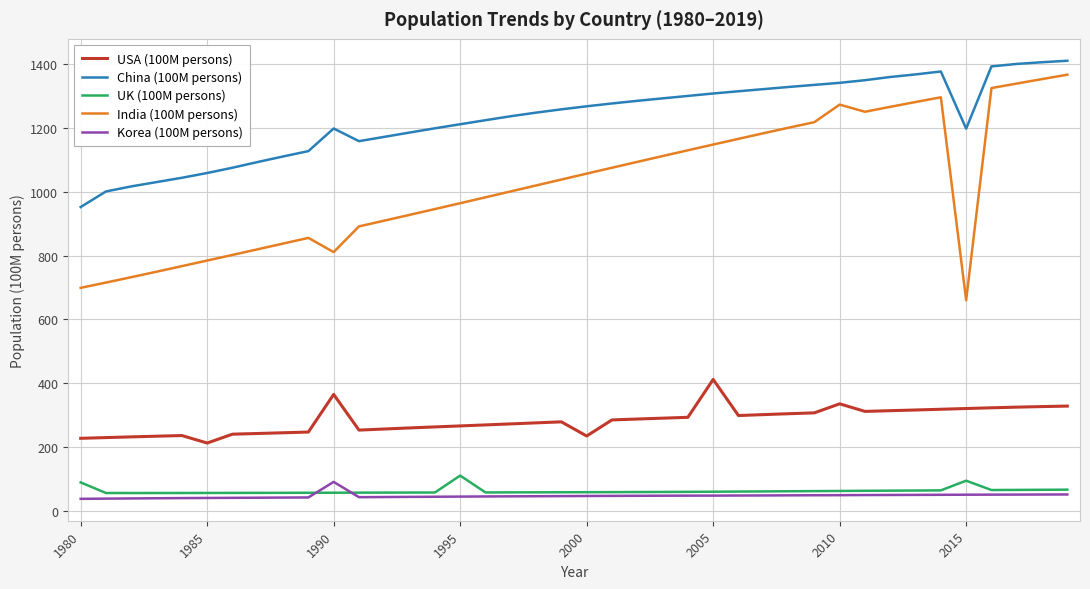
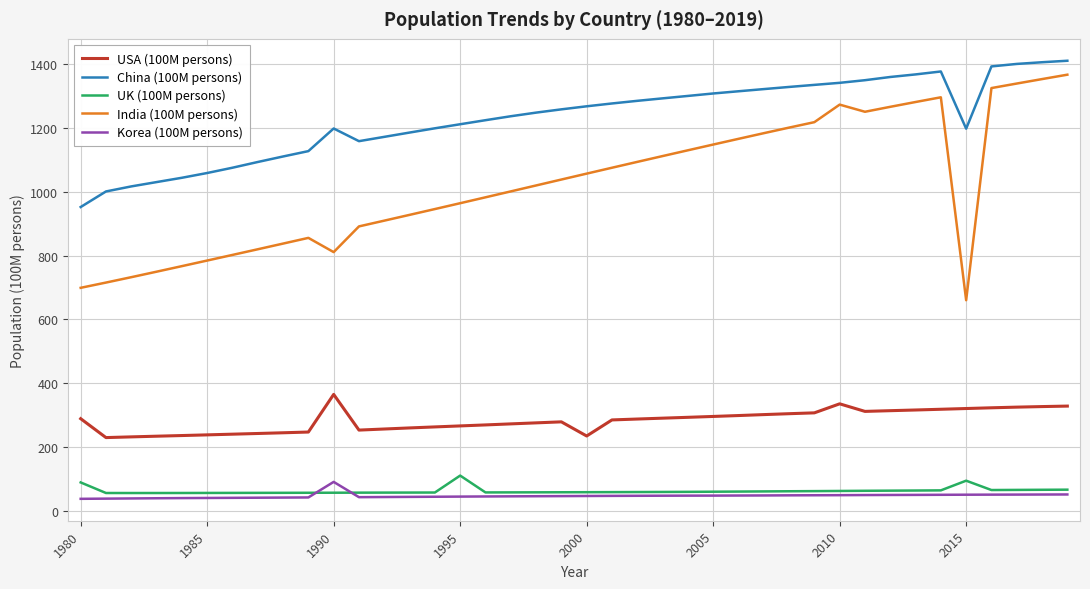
  {
    "USA (100M persons)": {
-     "1980": 230,
-     "1985": 210,
+     "1980": 290,
+     "1985": 240,
      "1990": 370,
      "1995": 270,
      "2000": 230,
-     "2005": 410,
+     "2005": 300,
      "2010": 340,
      "2015": 320
    },
    "China (100M persons)": {
      "1980": 950,
      "1985": 1060,
      "1990": 1200,
      "1995": 1210,
      "2000": 1270,
      "2005": 1310,
      "2010": 1340,
      "2015": 1200
    },
    "UK (100M persons)": {
      "1980": 90,
      "1985": 60,
      "1990": 60,
      "1995": 110,
      "2000": 60,
      "2005": 60,
      "2010": 60,
      "2015": 90
    },
    "India (100M persons)": {
      "1980": 700,
      "1985": 780,
      "1990": 810,
      "1995": 960,
      "2000": 1060,
      "2005": 1150,
      "2010": 1270,
      "2015": 660
    },
    "Korea (100M persons)": {
      "1980": 40,
      "1985": 40,
      "1990": 90,
      "1995": 50,
      "2000": 50,
      "2005": 50,
      "2010": 50,
      "2015": 50
    }
  }
